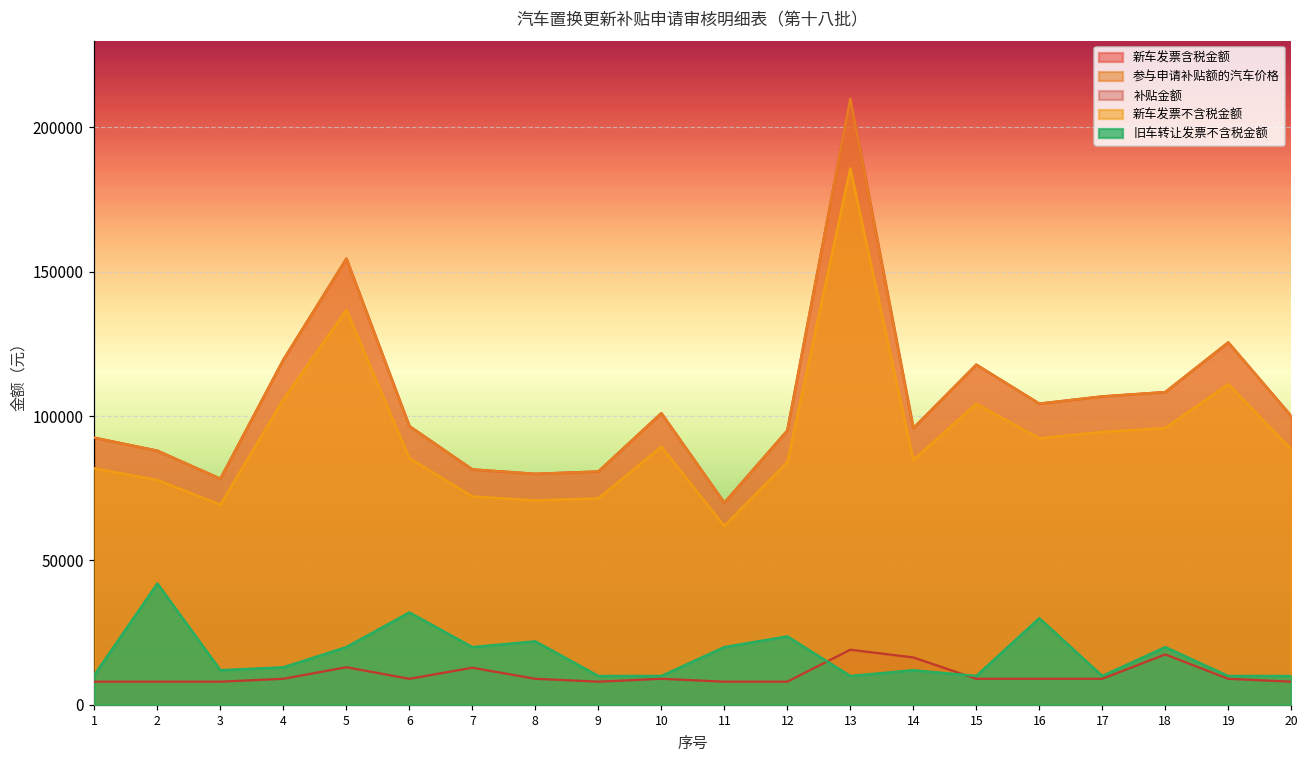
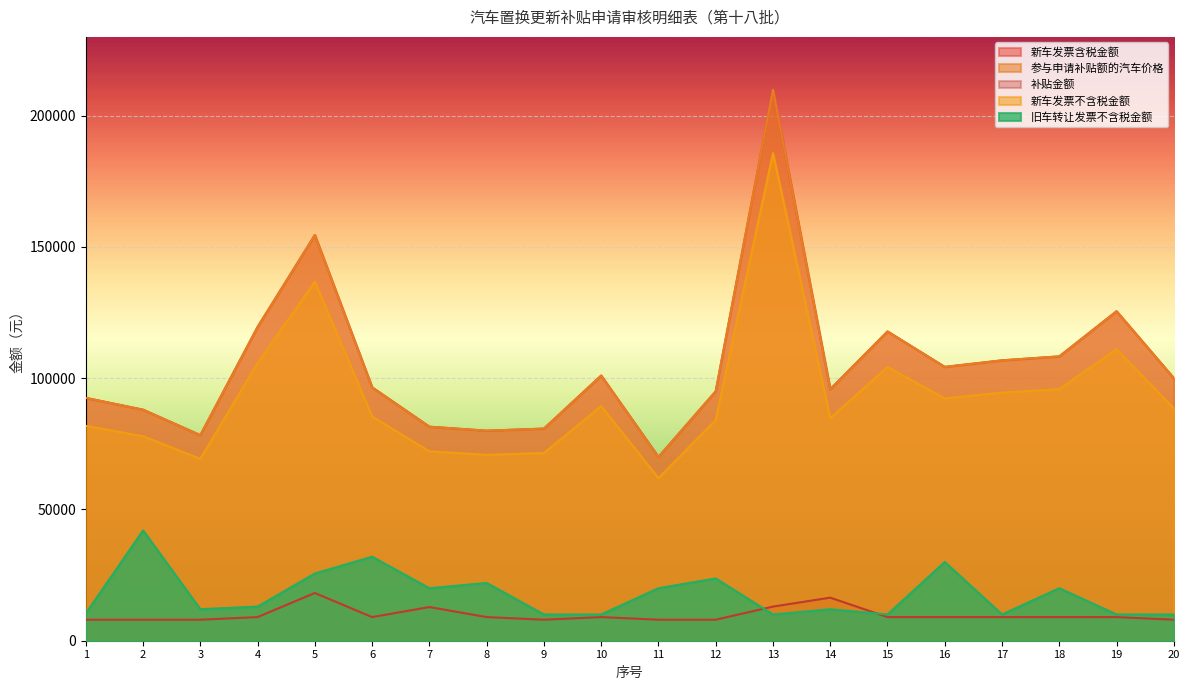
  {
    "补贴金额": {
      "1": 8000,
      "2": 8000,
      "3": 8000,
      "4": 9000,
-     "5": 13000,
+     "5": 18000,
      "6": 9000,
      "7": 13000,
      "8": 9000,
      "9": 8000,
      "10": 9000,
      "11": 8000,
      "12": 8000,
-     "13": 19000,
+     "13": 13000,
      "14": 16000,
      "15": 9000,
      "16": 9000,
      "17": 9000,
-     "18": 17000,
+     "18": 9000,
      "19": 9000,
      "20": 8000
    },
    "旧车转让发票不含税金额": {
      "1": 10000,
      "2": 42000,
      "3": 12000,
      "4": 13000,
-     "5": 20000,
+     "5": 26000,
      "6": 32000,
      "7": 20000,
      "8": 22000,
      "9": 10000,
      "10": 10000,
      "11": 20000,
      "12": 24000,
      "13": 10000,
      "14": 12000,
      "15": 10000,
      "16": 30000,
      "17": 10000,
      "18": 20000,
      "19": 10000,
      "20": 10000
    }
  }
